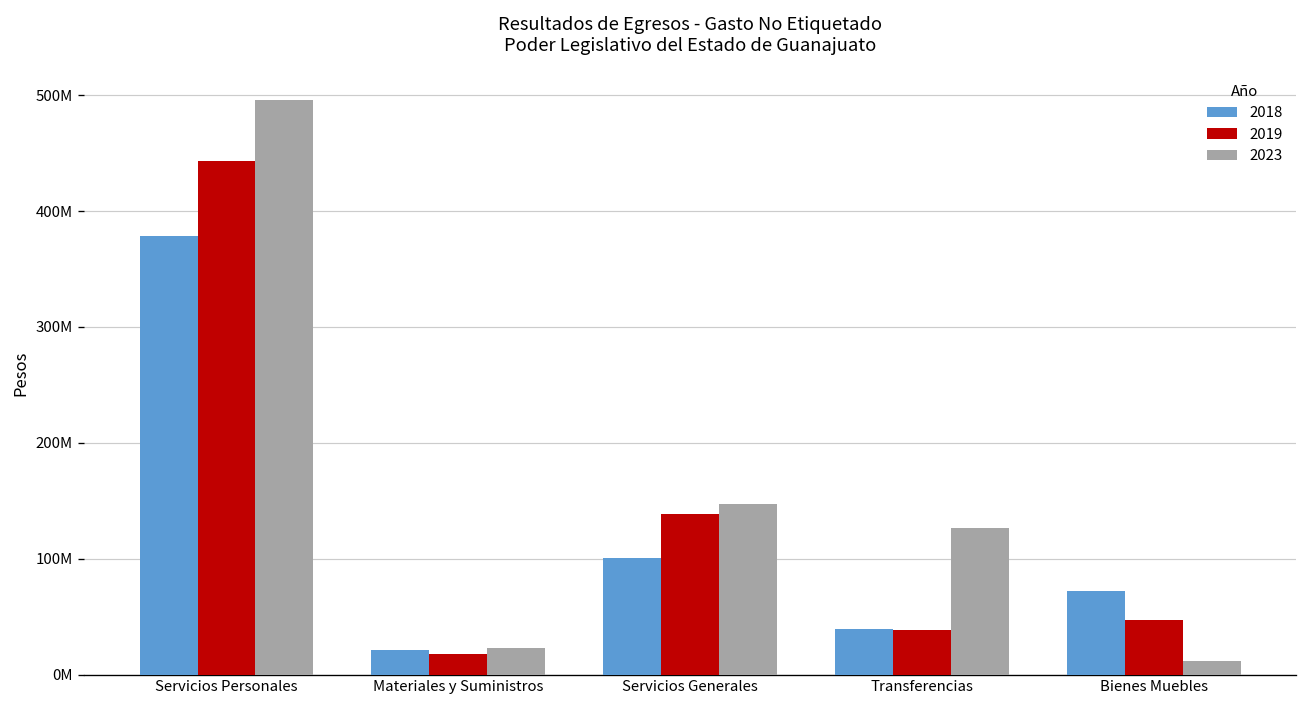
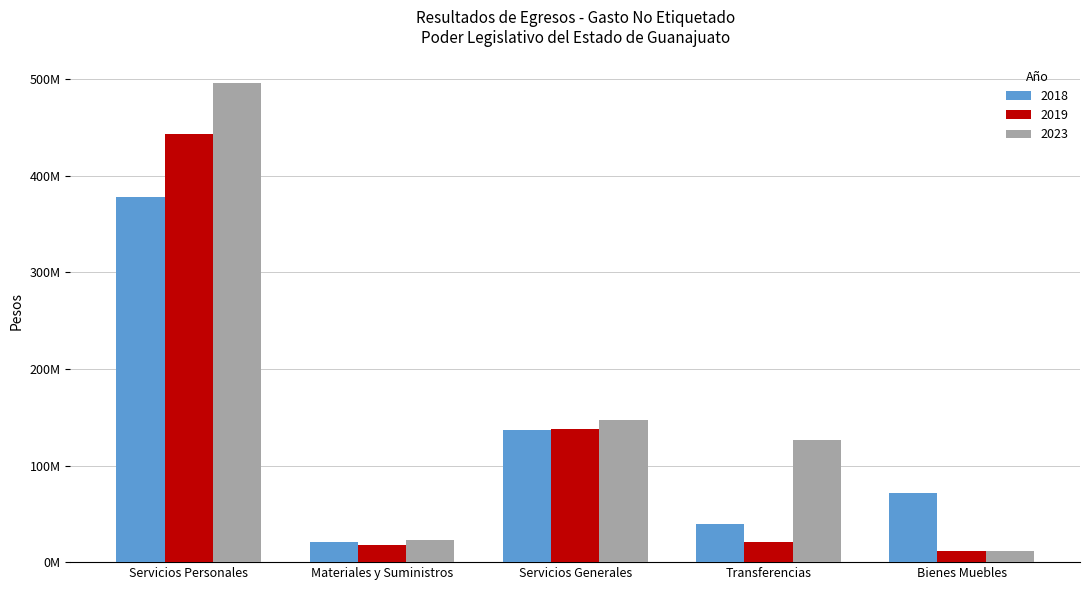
  {
    "2018": {
      "Servicios Personales": 380000000,
      "Materiales y Suministros": 20000000,
-     "Servicios Generales": 100000000,
+     "Servicios Generales": 140000000,
      "Transferencias": 40000000,
      "Bienes Muebles": 70000000
    },
    "2019": {
      "Servicios Personales": 440000000,
      "Materiales y Suministros": 20000000,
      "Servicios Generales": 140000000,
-     "Transferencias": 40000000,
-     "Bienes Muebles": 50000000
+     "Transferencias": 20000000,
+     "Bienes Muebles": 10000000
    },
    "2023": {
      "Servicios Personales": 500000000,
      "Materiales y Suministros": 20000000,
      "Servicios Generales": 150000000,
      "Transferencias": 130000000,
      "Bienes Muebles": 10000000
    }
  }
